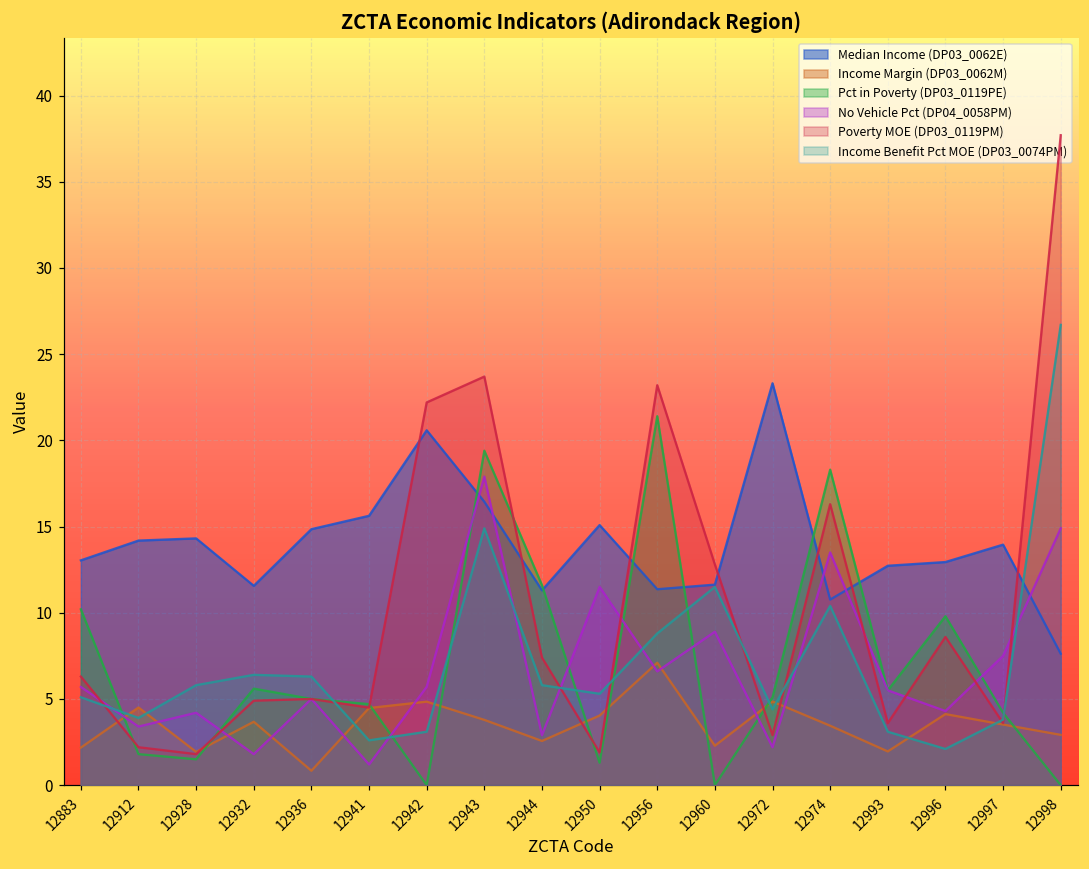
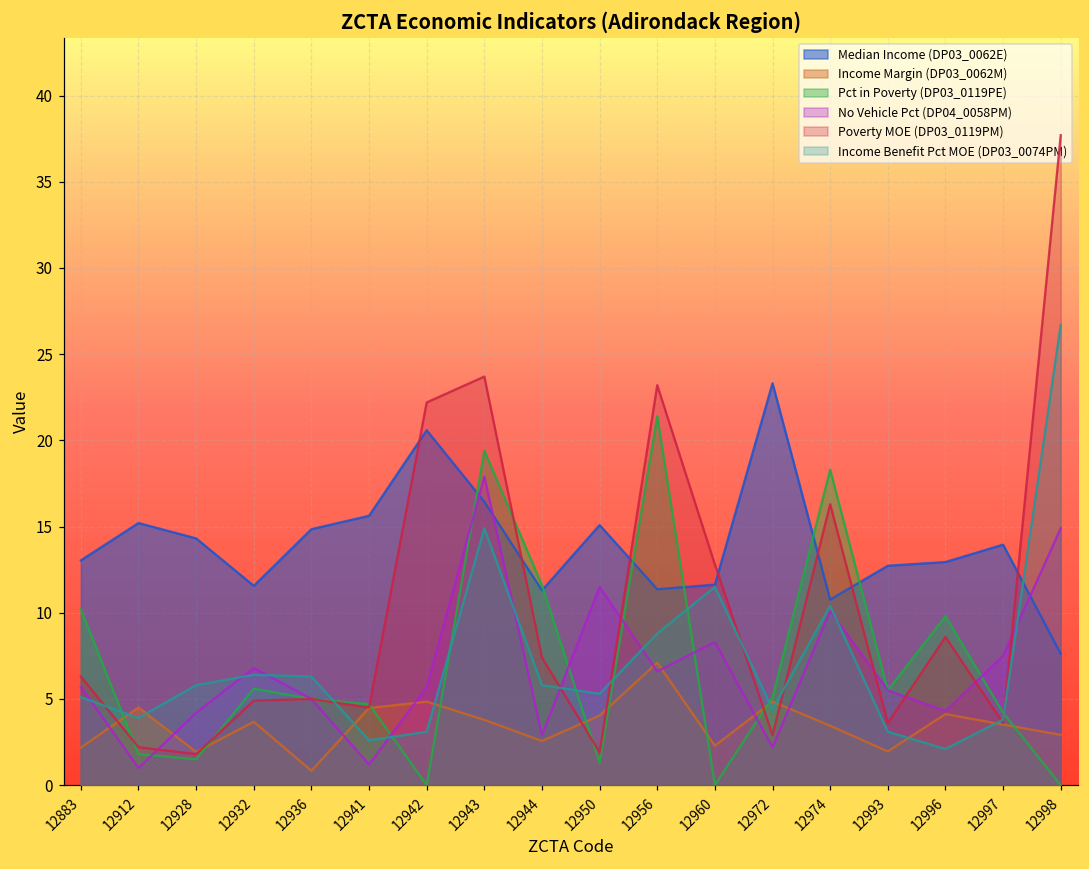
  {
    "Median Income (DP03_0062E)": {
      "12883": 13.0,
-     "12912": 14.2,
+     "12912": 15.2,
      "12928": 14.3,
      "12932": 11.6,
      "12936": 14.8,
      "12941": 15.6,
      "12942": 20.6,
      "12943": 16.4,
      "12944": 11.3,
      "12950": 15.1,
      "12956": 11.4,
      "12972": 23.3,
      "12974": 10.8,
      "12993": 12.7,
      "12996": 12.9,
      "12997": 14.0,
      "12998": 7.6
    },
    "No Vehicle Pct (DP04_0058PM)": {
      "12883": 5.7,
-     "12912": 3.4,
+     "12912": 1.0,
      "12928": 4.2,
-     "12932": 1.8,
+     "12932": 6.8,
      "12941": 1.2,
      "12942": 5.7,
      "12943": 17.9,
      "12944": 2.9,
      "12950": 11.5,
      "12956": 6.6,
-     "12960": 8.9,
+     "12960": 8.3,
      "12972": 2.2,
-     "12974": 13.5,
+     "12974": 10.1,
      "12996": 4.3,
      "12997": 7.5,
      "12998": 14.9
    }
  }
